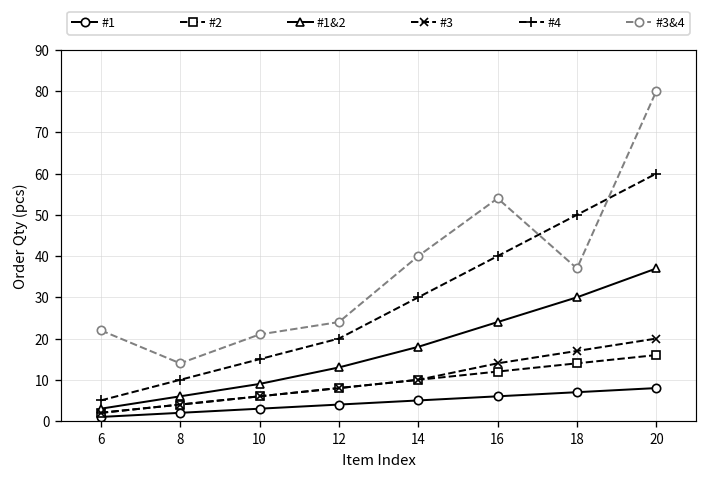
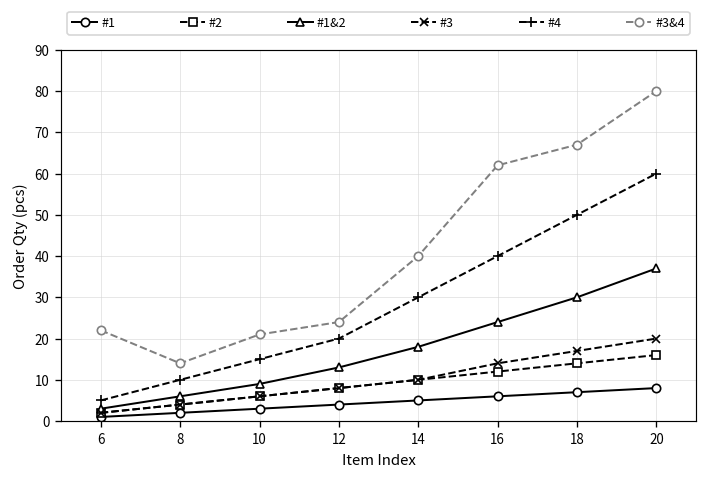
  {
    "#3&4": {
      "6": 22,
      "8": 14,
      "10": 21,
      "12": 24,
      "14": 40,
-     "16": 54,
-     "18": 37,
+     "16": 62,
+     "18": 67,
      "20": 80
    }
  }
